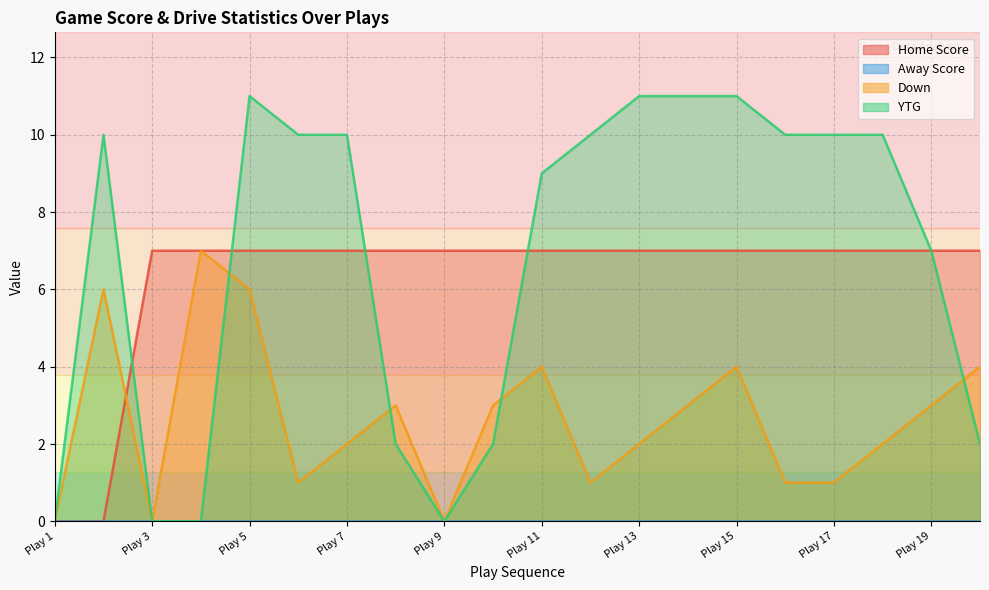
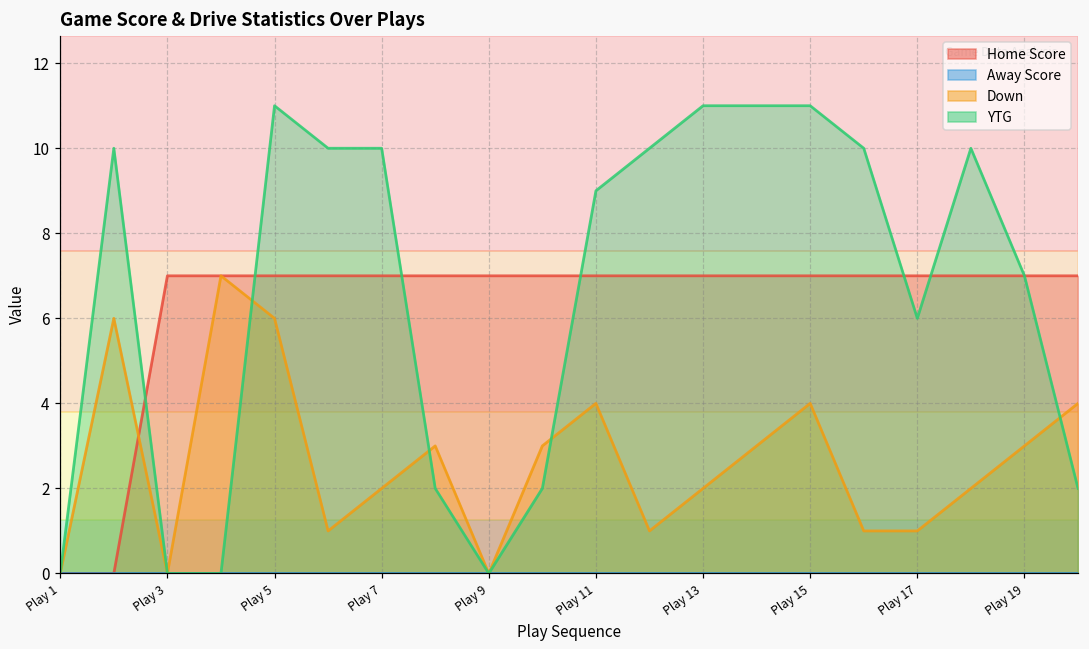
  {
    "Away Score": {
      "Play 5": 0,
      "Play 7": 0,
      "Play 11": 0,
      "Play 13": 0,
      "Play 15": 0,
      "Play 17": 0,
      "Play 19": 0
    },
    "YTG": {
      "Play 5": 11,
      "Play 7": 10,
      "Play 11": 9,
      "Play 13": 11,
      "Play 15": 11,
-     "Play 17": 10
+     "Play 17": 6
    }
  }
